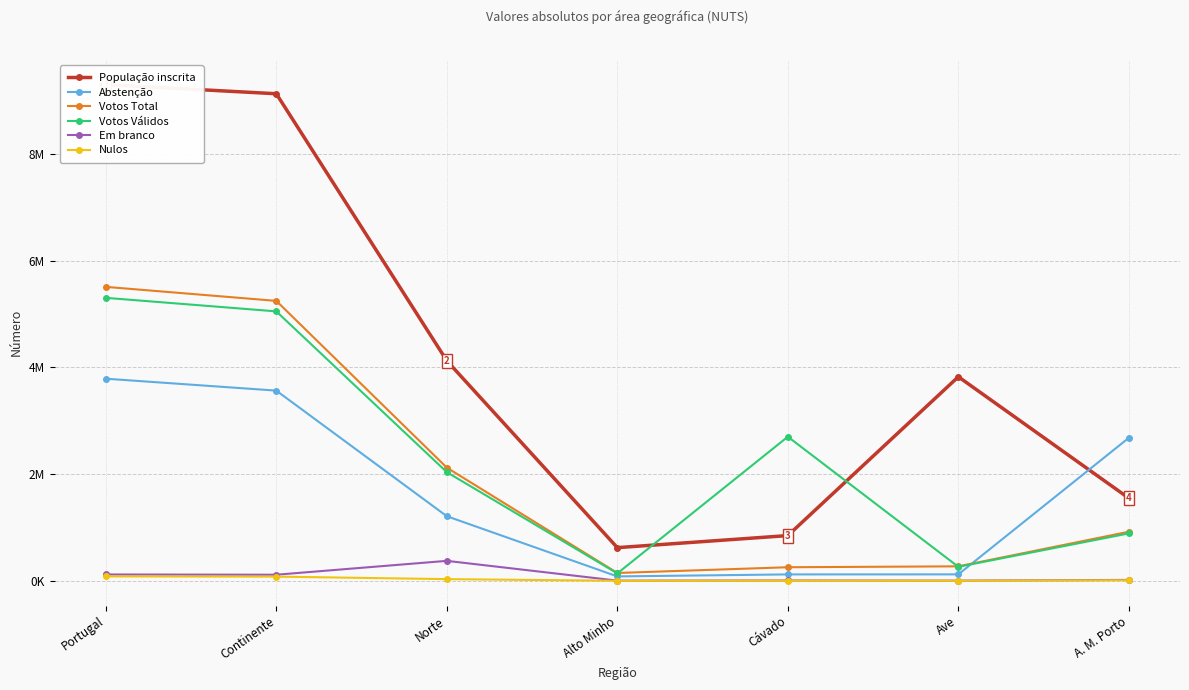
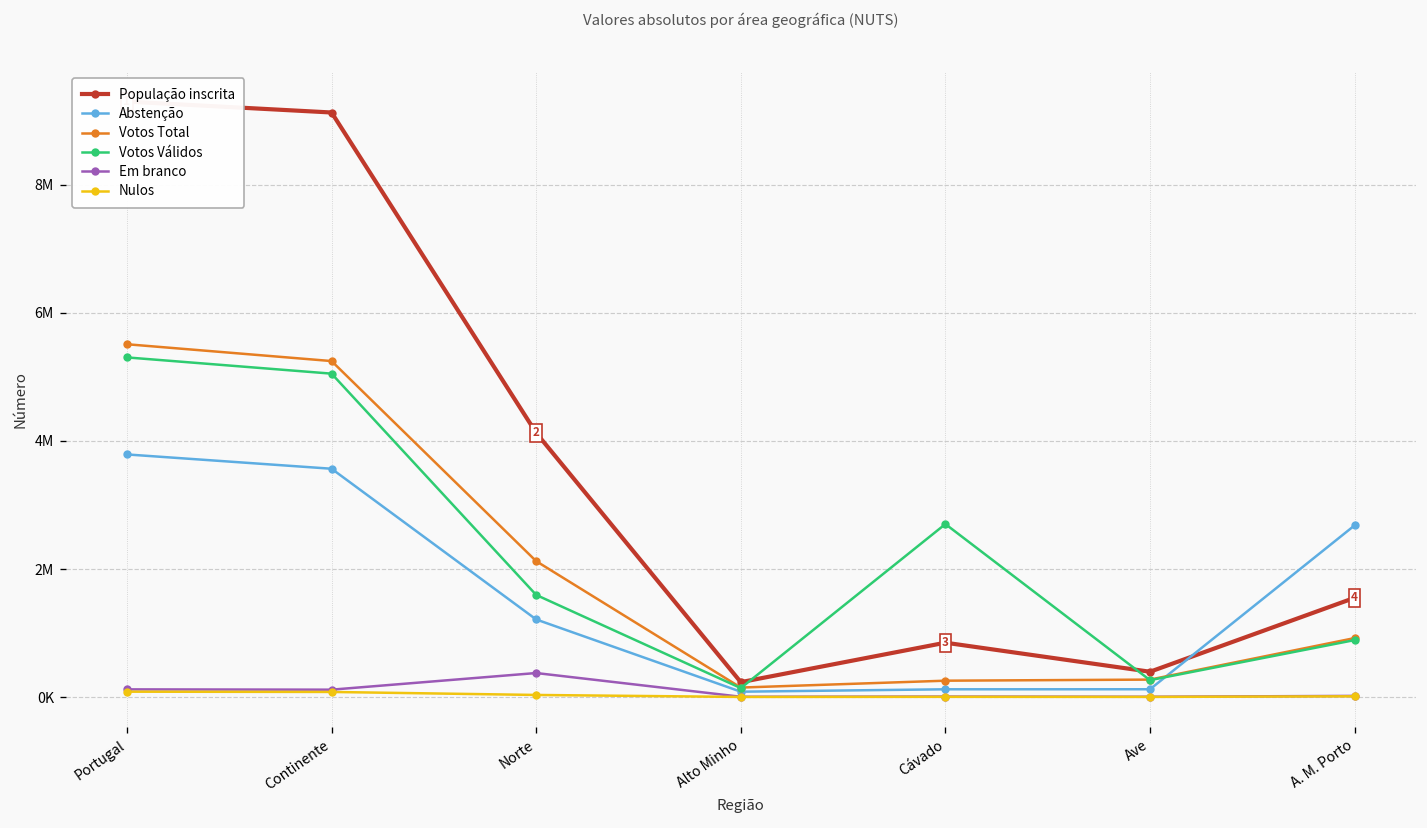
  {
    "População inscrita": {
      "Continente": 9100000,
-     "Alto Minho": 600000,
-     "Ave": 3800000
+     "Alto Minho": 200000,
+     "Ave": 400000
    },
    "Abstenção": {
      "Portugal": 3800000,
      "Continente": 3600000,
      "Norte": 1200000,
      "Alto Minho": 100000,
      "Cávado": 100000,
      "Ave": 100000,
      "A. M. Porto": 2700000
    },
    "Votos Total": {
      "Portugal": 5500000,
      "Continente": 5200000,
      "Norte": 2100000,
      "Cávado": 300000
    },
    "Votos Válidos": {
      "Portugal": 5300000,
      "Continente": 5100000,
-     "Norte": 2000000,
+     "Norte": 1600000,
      "Cávado": 2700000
    },
    "Em branco": {
      "Norte": 400000
    },
    "Nulos": {
      "Norte": 0
    }
  }
